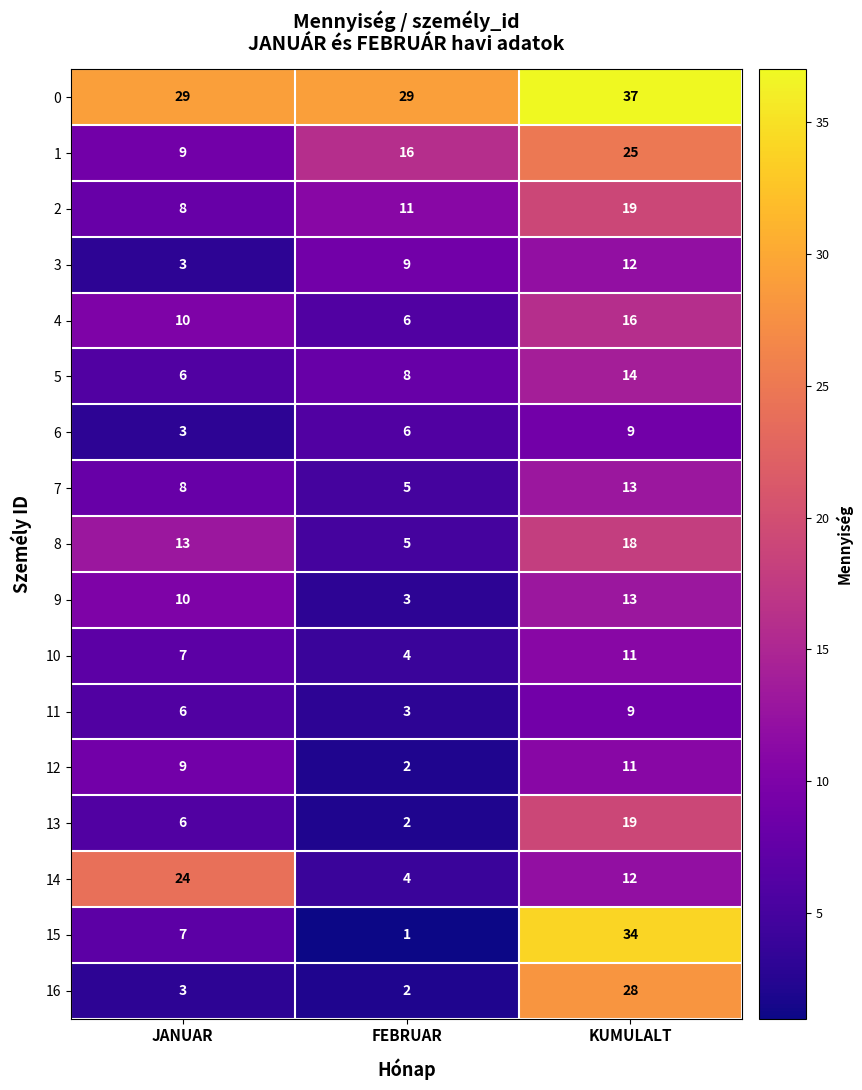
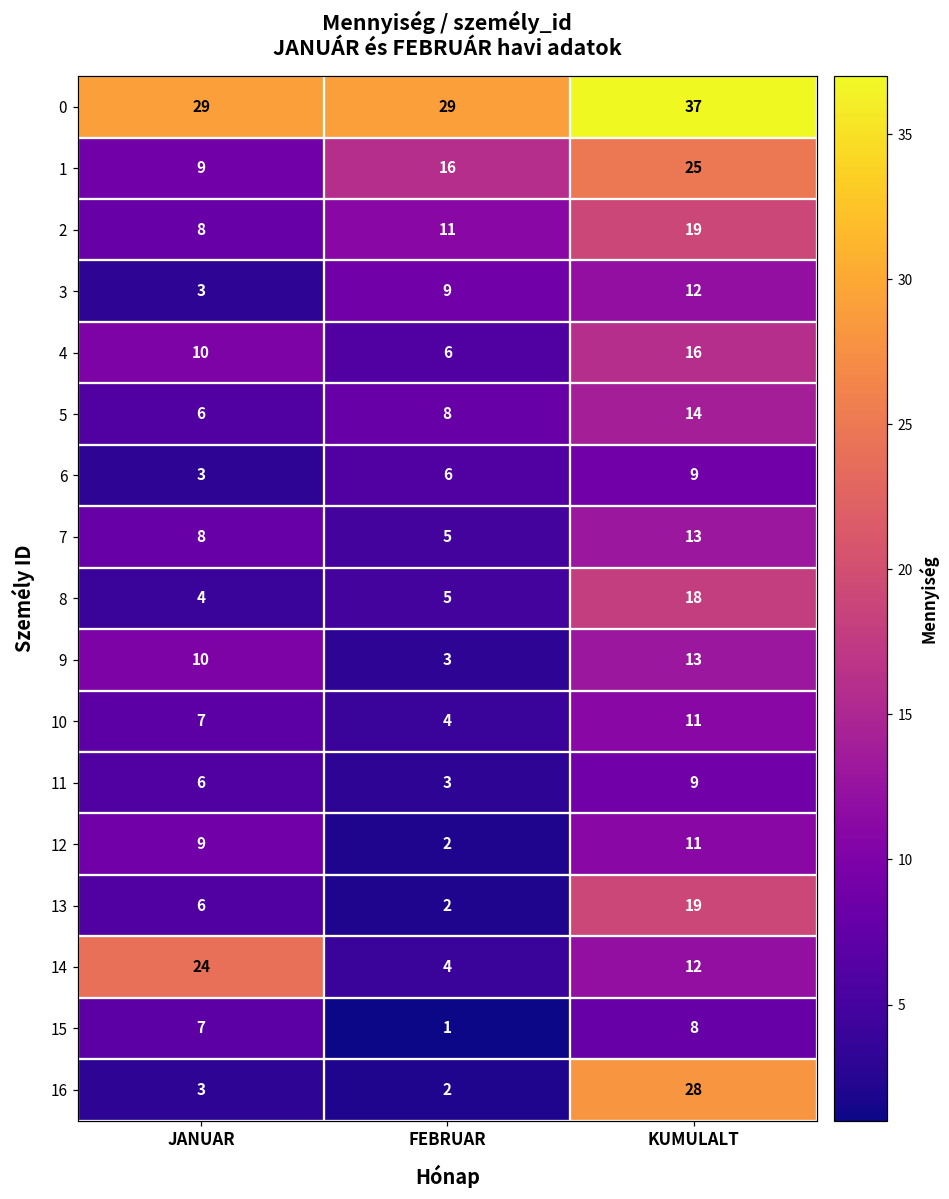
  {
    "0": {
      "JANUAR": 29,
      "FEBRUAR": 29,
      "KUMULALT": 37
    },
    "1": {
      "JANUAR": 9,
      "FEBRUAR": 16,
      "KUMULALT": 25
    },
    "2": {
      "JANUAR": 8,
      "FEBRUAR": 11,
      "KUMULALT": 19
    },
    "3": {
      "JANUAR": 3,
      "FEBRUAR": 9,
      "KUMULALT": 12
    },
    "4": {
      "JANUAR": 10,
      "FEBRUAR": 6,
      "KUMULALT": 16
    },
    "5": {
      "JANUAR": 6,
      "FEBRUAR": 8,
      "KUMULALT": 14
    },
    "6": {
      "JANUAR": 3,
      "FEBRUAR": 6,
      "KUMULALT": 9
    },
    "7": {
      "JANUAR": 8,
      "FEBRUAR": 5,
      "KUMULALT": 13
    },
    "8": {
-     "JANUAR": 13,
+     "JANUAR": 4,
      "FEBRUAR": 5,
      "KUMULALT": 18
    },
    "9": {
      "JANUAR": 10,
      "FEBRUAR": 3,
      "KUMULALT": 13
    },
    "10": {
      "JANUAR": 7,
      "FEBRUAR": 4,
      "KUMULALT": 11
    },
    "11": {
      "JANUAR": 6,
      "FEBRUAR": 3,
      "KUMULALT": 9
    },
    "12": {
      "JANUAR": 9,
      "FEBRUAR": 2,
      "KUMULALT": 11
    },
    "13": {
      "JANUAR": 6,
      "FEBRUAR": 2,
      "KUMULALT": 19
    },
    "14": {
      "JANUAR": 24,
      "FEBRUAR": 4,
      "KUMULALT": 12
    },
    "15": {
      "JANUAR": 7,
      "FEBRUAR": 1,
-     "KUMULALT": 34
+     "KUMULALT": 8
    },
    "16": {
      "JANUAR": 3,
      "FEBRUAR": 2,
      "KUMULALT": 28
    }
  }
